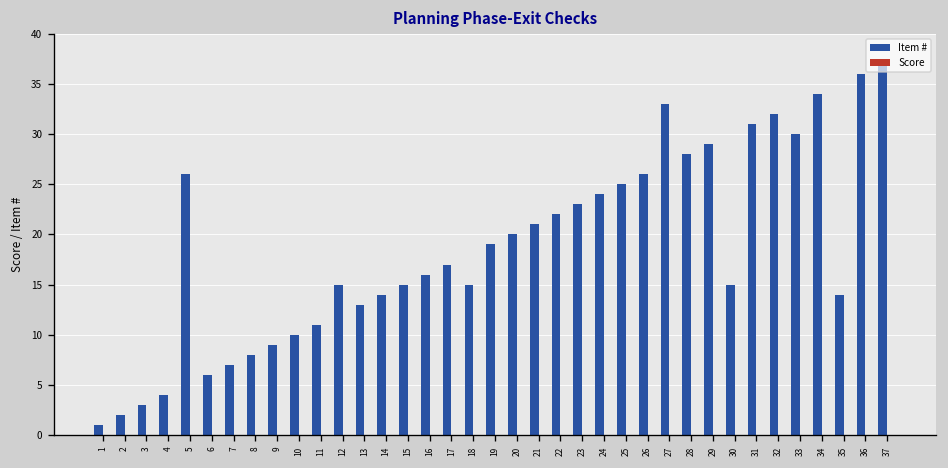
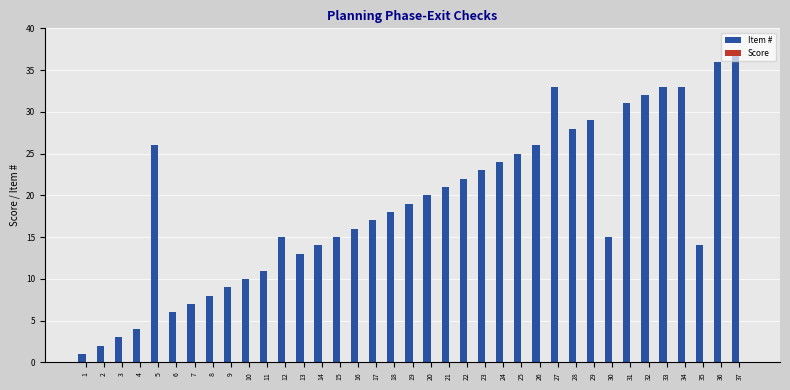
  {
    "Item #": {
      "1": 1,
      "2": 2,
      "3": 3,
      "4": 4,
      "5": 26,
      "6": 6,
      "7": 7,
      "8": 8,
      "9": 9,
      "10": 10,
      "11": 11,
      "12": 15,
      "13": 13,
      "14": 14,
      "15": 15,
      "16": 16,
      "17": 17,
-     "18": 15,
+     "18": 18,
      "19": 19,
      "20": 20,
      "21": 21,
      "22": 22,
      "23": 23,
      "24": 24,
      "25": 25,
      "26": 26,
      "27": 33,
      "28": 28,
      "29": 29,
      "30": 15,
      "31": 31,
      "32": 32,
-     "33": 30,
-     "34": 34,
+     "33": 33,
+     "34": 33,
      "35": 14,
      "36": 36
    },
    "Score": {
      "1": 0,
      "2": 0,
      "3": 0,
      "4": 0,
      "5": 0,
      "6": 0,
      "7": 0,
      "8": 0,
      "9": 0,
      "10": 0,
      "11": 0,
      "12": 0,
      "13": 0,
      "14": 0,
      "15": 0,
      "16": 0,
      "17": 0,
      "18": 0,
      "19": 0,
      "20": 0,
      "21": 0,
      "22": 0,
      "23": 0,
      "24": 0,
      "25": 0,
      "26": 0,
      "27": 0,
      "28": 0,
      "29": 0,
      "30": 0,
      "31": 0,
      "32": 0,
      "33": 0,
      "34": 0,
      "35": 0,
      "36": 0,
      "37": 0
    }
  }
